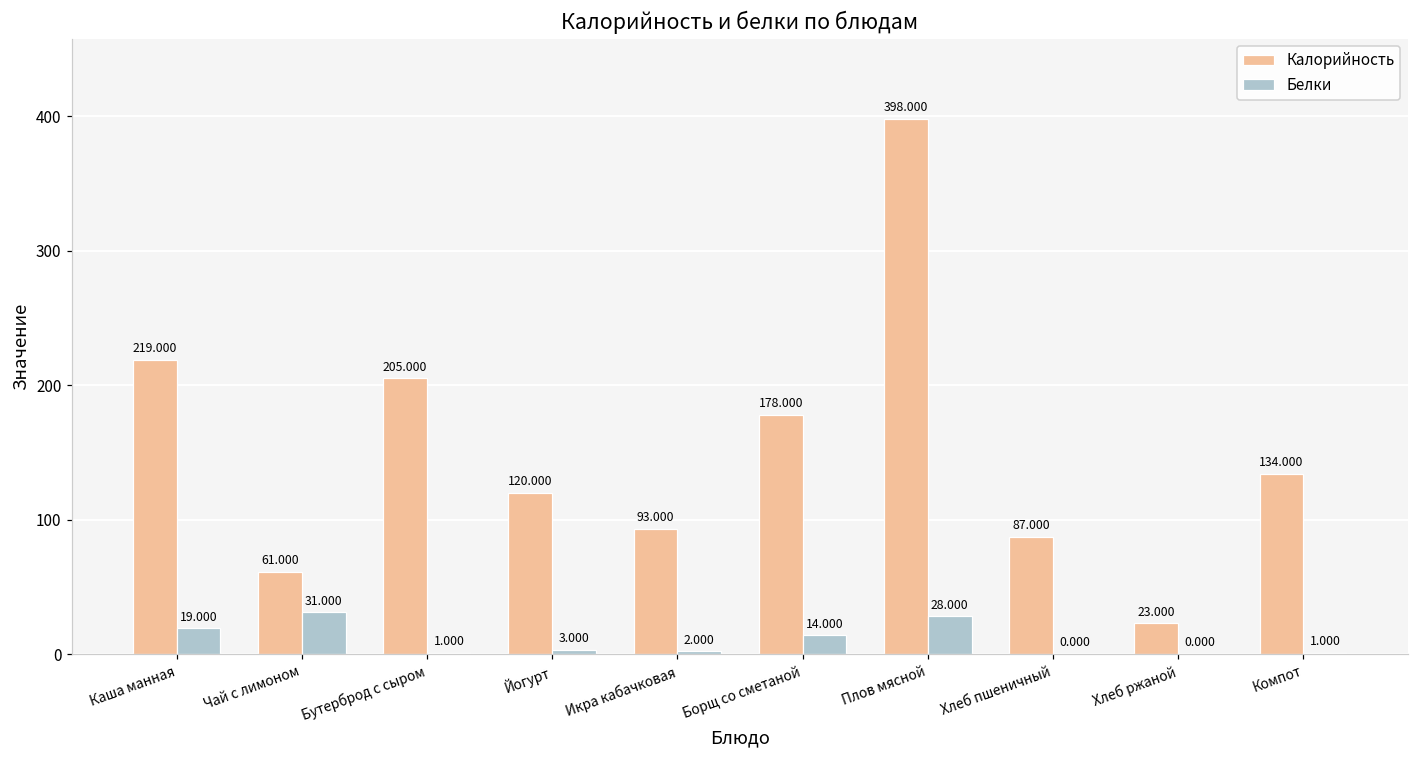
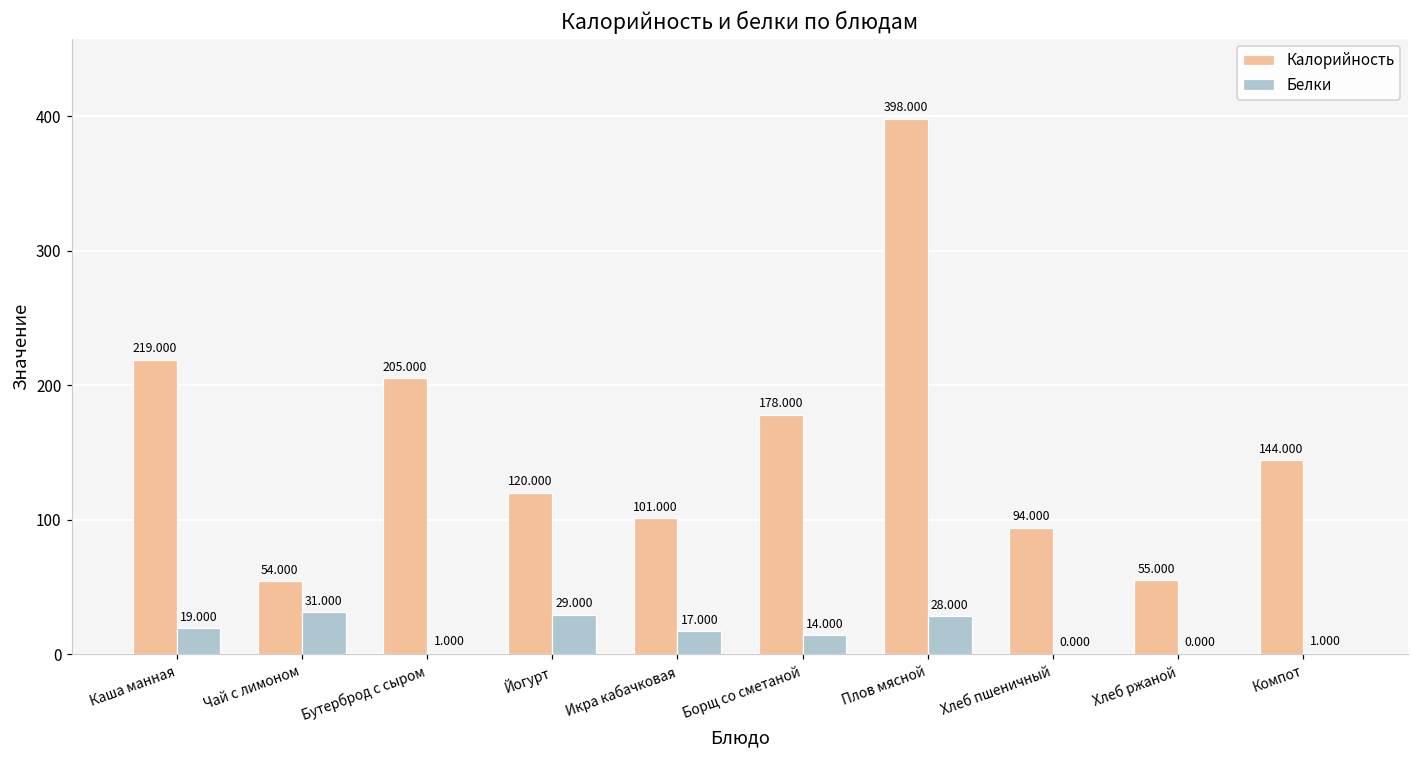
  {
    "Калорийность": {
      "Каша манная": 219.000,
-     "Чай с лимоном": 61.000,
+     "Чай с лимоном": 54.000,
      "Бутерброд с сыром": 205.000,
      "Йогурт": 120.000,
-     "Икра кабачковая": 93.000,
+     "Икра кабачковая": 101.000,
      "Борщ со сметаной": 178.000,
      "Плов мясной": 398.000,
-     "Хлеб пшеничный": 87.000,
-     "Хлеб ржаной": 23.000,
-     "Компот": 134.000
+     "Хлеб пшеничный": 94.000,
+     "Хлеб ржаной": 55.000,
+     "Компот": 144.000
    },
    "Белки": {
      "Каша манная": 19.000,
      "Чай с лимоном": 31.000,
      "Бутерброд с сыром": 1.000,
-     "Йогурт": 3.000,
-     "Икра кабачковая": 2.000,
+     "Йогурт": 29.000,
+     "Икра кабачковая": 17.000,
      "Борщ со сметаной": 14.000,
      "Плов мясной": 28.000,
      "Хлеб пшеничный": 0.000,
      "Хлеб ржаной": 0.000,
      "Компот": 1.000
    }
  }
